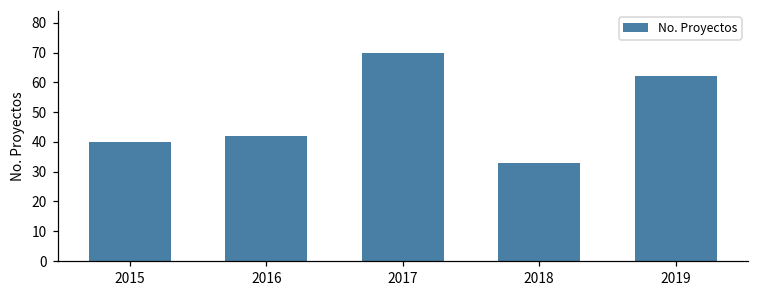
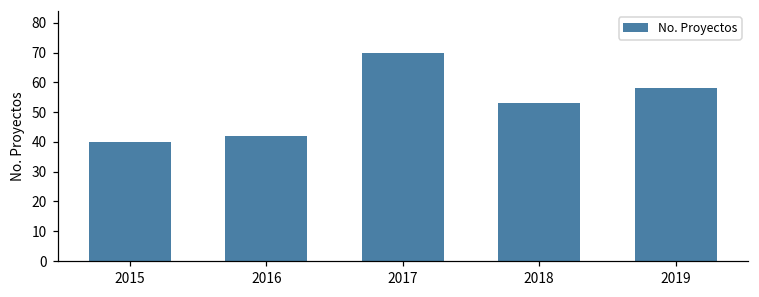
  {
    "2015": 40,
    "2016": 42,
    "2017": 70,
-   "2018": 33,
-   "2019": 62
+   "2018": 53,
+   "2019": 58
  }
